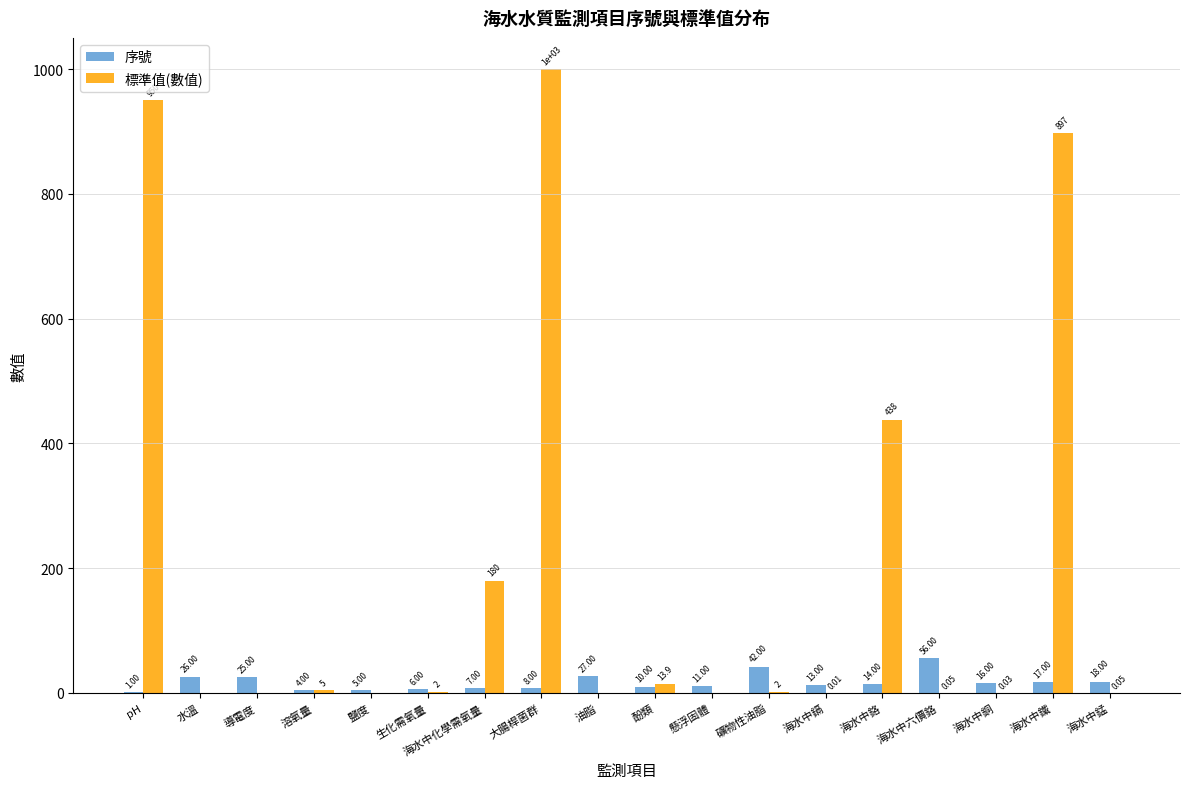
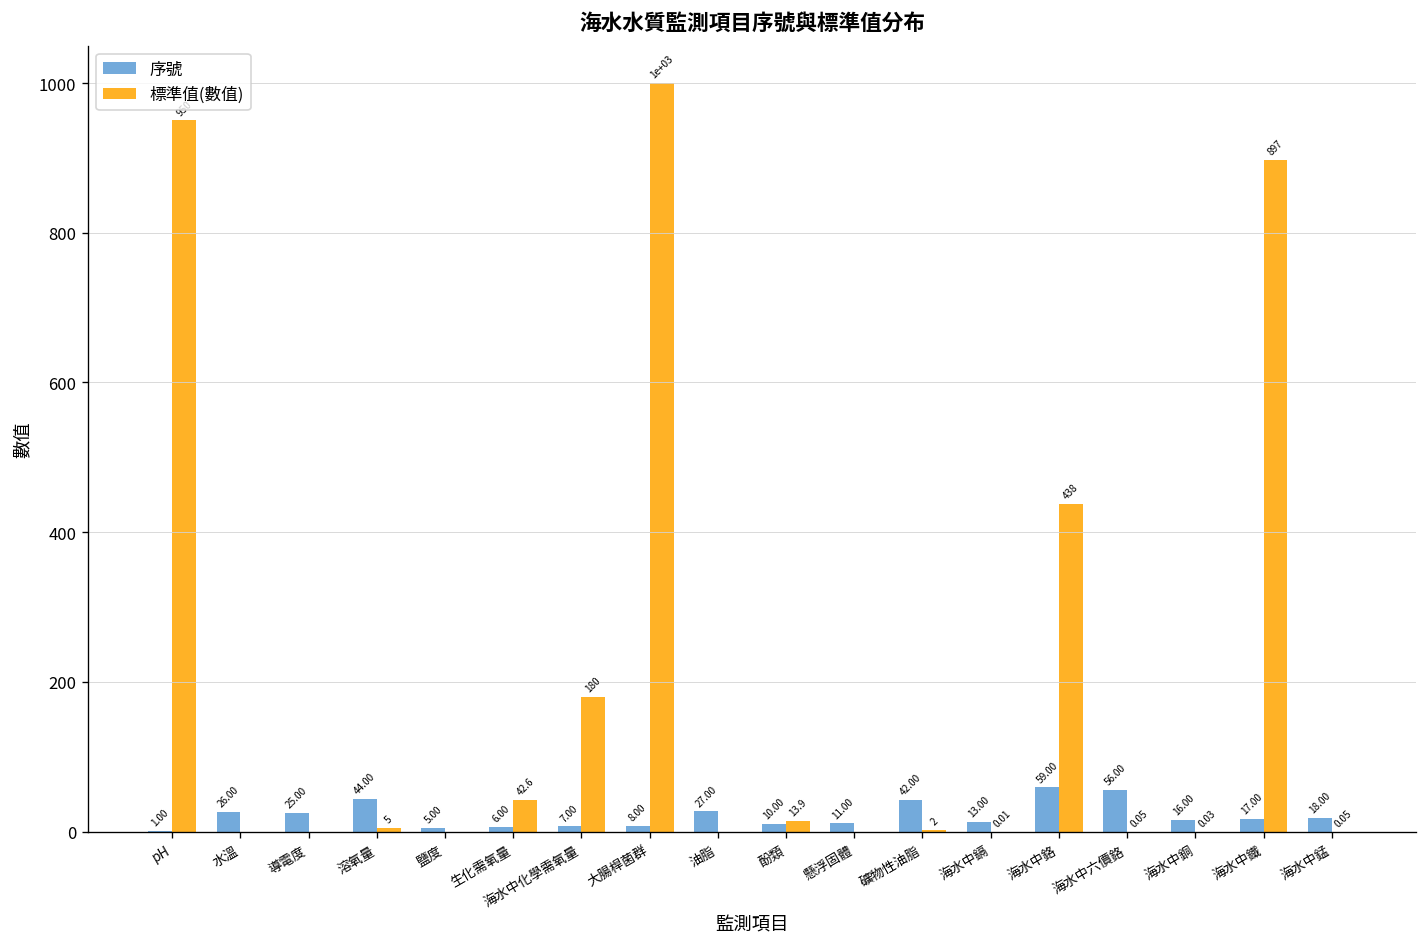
  {
    "序號": {
      "pH": "1.00",
      "水溫": "26.00",
      "導電度": "25.00",
-     "溶氧量": "4.00",
+     "溶氧量": "44.00",
      "鹽度": "5.00",
      "生化需氧量": "6.00",
      "海水中化學需氧量": "7.00",
      "大腸桿菌群": "8.00",
      "油脂": "27.00",
      "酚類": "10.00",
      "懸浮固體": "11.00",
      "礦物性油脂": "42.00",
      "海水中鎘": "13.00",
-     "海水中鉻": "14.00",
+     "海水中鉻": "59.00",
      "海水中六價鉻": "56.00",
      "海水中銅": "16.00",
      "海水中鐵": "17.00",
      "海水中錳": "18.00"
    },
    "標準值(數值)": {
      "溶氧量": "5",
-     "生化需氧量": "2",
+     "生化需氧量": "42.6",
      "海水中化學需氧量": "180",
      "大腸桿菌群": "1e+03",
      "酚類": "13.9",
      "礦物性油脂": "2",
      "海水中鎘": "0.01",
      "海水中鉻": "438",
      "海水中六價鉻": "0.05",
      "海水中銅": "0.03",
      "海水中鐵": "897",
      "海水中錳": "0.05"
    }
  }
